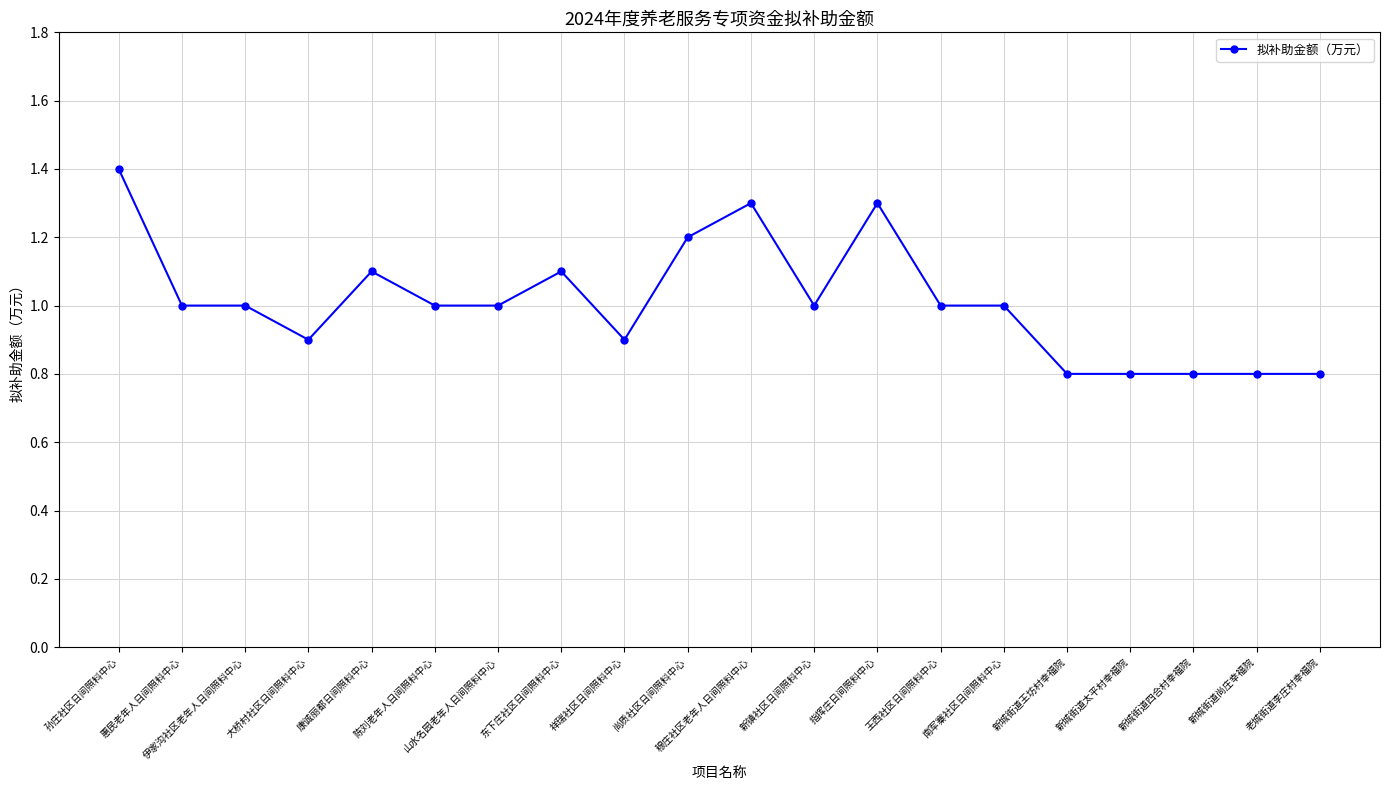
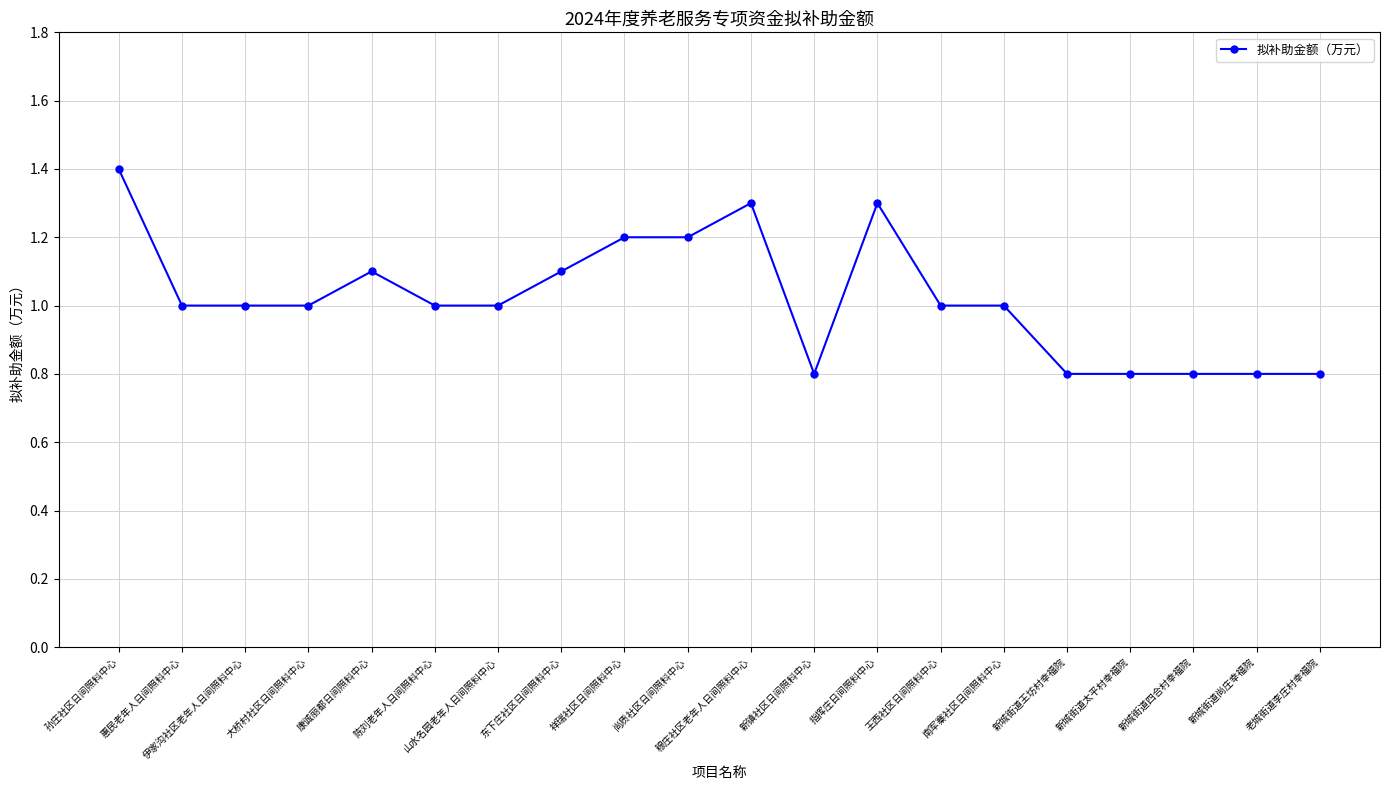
  {
    "孙庄社区日间照料中心": 1.4,
    "惠民老年人日间照料中心": 1.0,
    "伊家沟社区老年人日间照料中心": 1.0,
-   "大桥村社区日间照料中心": 0.9,
+   "大桥村社区日间照料中心": 1.0,
    "康诚丽都日间照料中心": 1.1,
    "陈刘老年人日间照料中心": 1.0,
    "山水名园老年人日间照料中心": 1.0,
    "东下庄社区日间照料中心": 1.1,
-   "祥瑞社区日间照料中心": 0.9,
+   "祥瑞社区日间照料中心": 1.2,
    "尚质社区日间照料中心": 1.2,
    "穆庄社区老年人日间照料中心": 1.3,
-   "新镇社区日间照料中心": 1.0,
+   "新镇社区日间照料中心": 0.8,
    "指挥庄日间照料中心": 1.3,
    "王西社区日间照料中心": 1.0,
    "南军寨社区日间照料中心": 1.0,
    "新城街道王坊村幸福院": 0.8,
    "新城街道太平村幸福院": 0.8,
    "新城街道四合村幸福院": 0.8,
    "新城街道尚庄幸福院": 0.8,
    "老城街道李庄村幸福院": 0.8
  }
